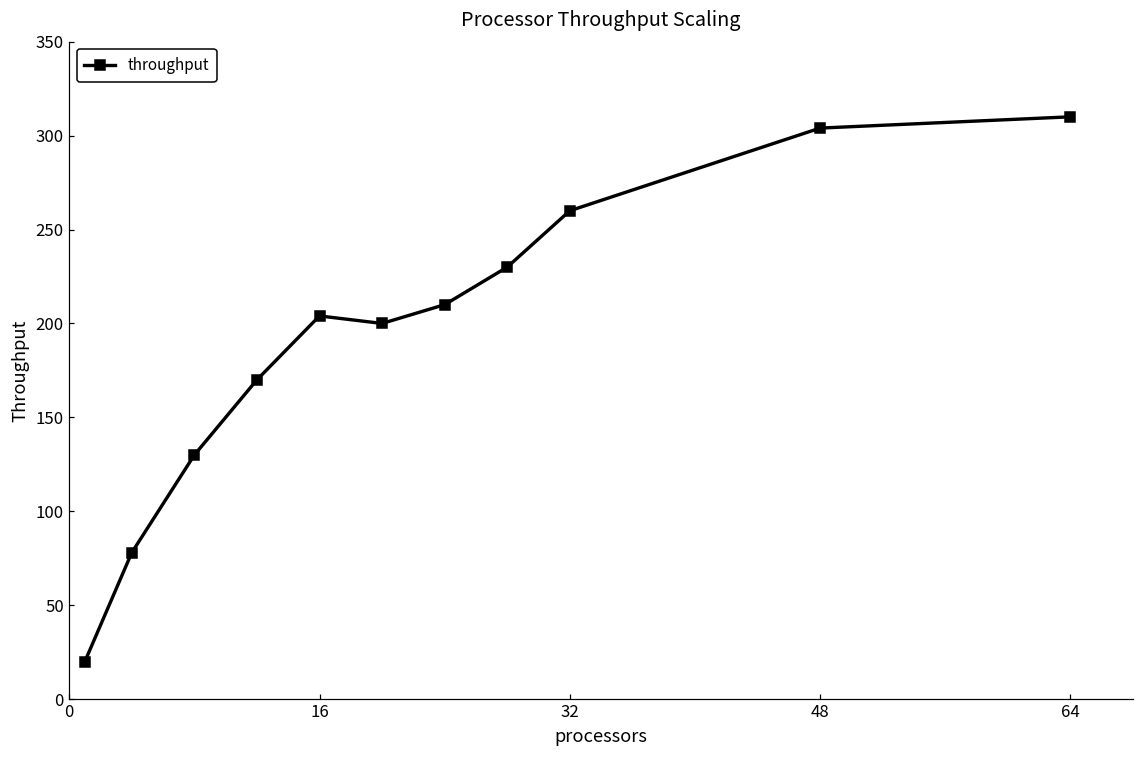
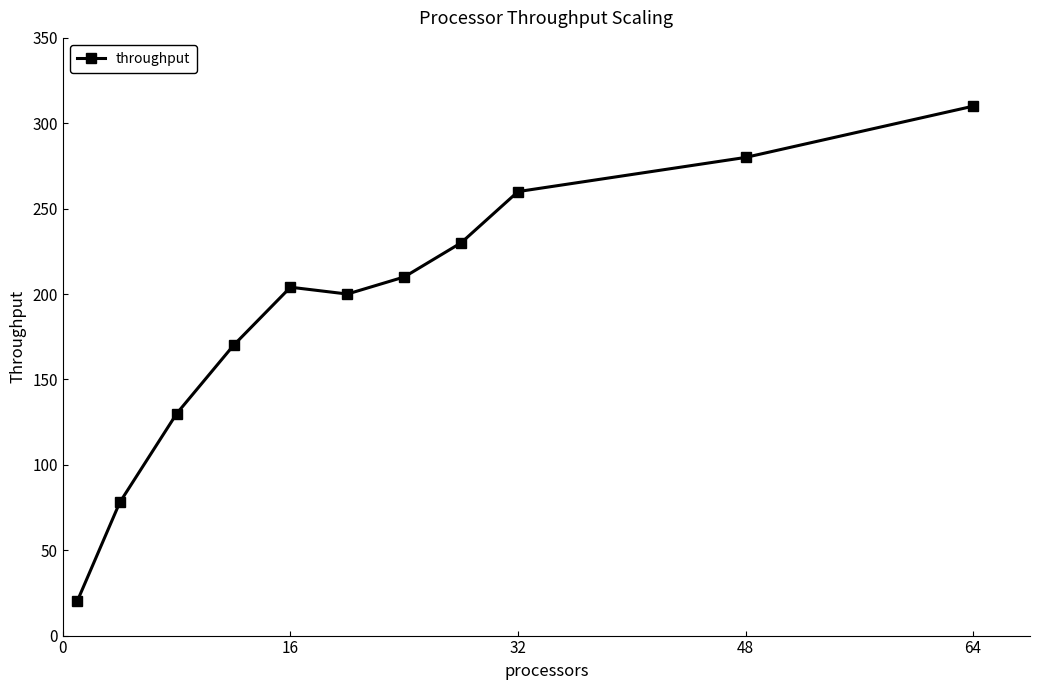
  {
    "16": 204,
    "32": 260,
-   "48": 304,
+   "48": 280,
    "64": 310
  }
